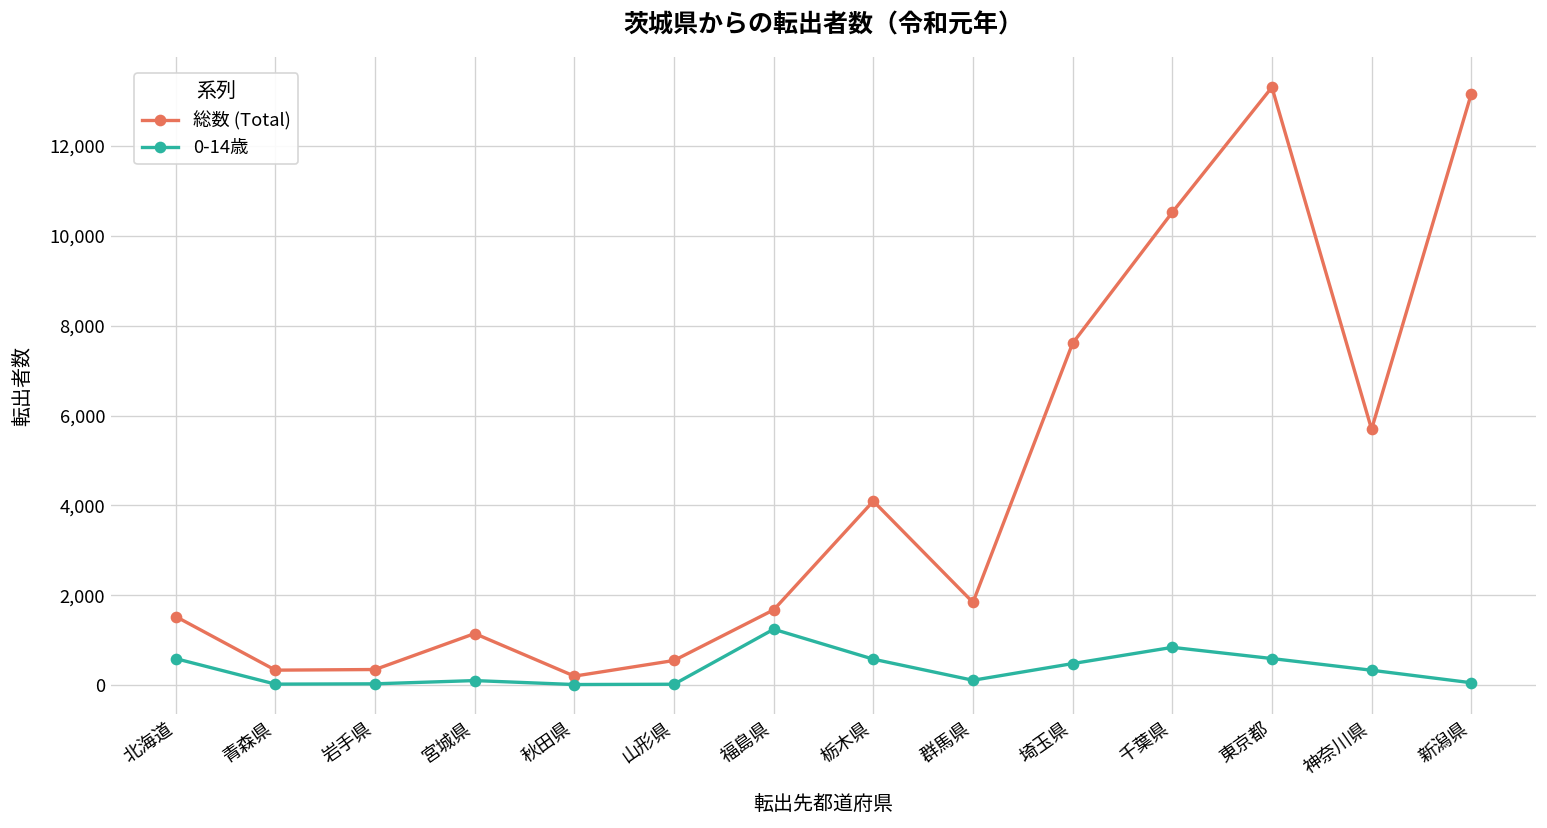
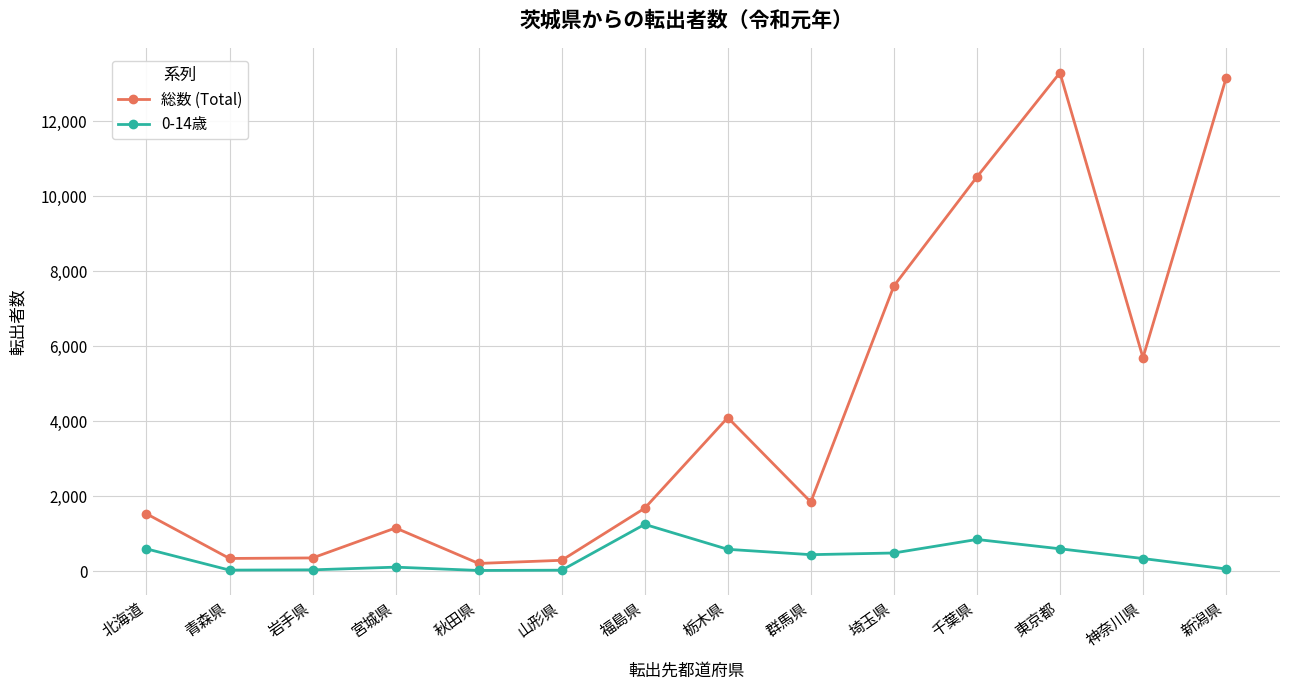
  {
    "総数 (Total)": {
      "北海道": "1,500",
      "青森県": "300",
      "岩手県": "400",
      "宮城県": "1,200",
      "秋田県": "200",
-     "山形県": "600",
+     "山形県": "300",
      "福島県": "1,700",
      "栃木県": "4,100",
      "群馬県": "1,800",
      "埼玉県": "7,600",
      "千葉県": "10,500",
      "東京都": "13,300",
      "神奈川県": "5,700",
      "新潟県": "13,200"
    },
    "0-14歳": {
      "北海道": "600",
      "青森県": "0",
      "岩手県": "0",
      "宮城県": "100",
      "秋田県": "0",
      "山形県": "0",
      "福島県": "1,200",
      "栃木県": "600",
-     "群馬県": "100",
+     "群馬県": "400",
      "埼玉県": "500",
      "千葉県": "800",
      "東京都": "600",
      "神奈川県": "300",
      "新潟県": "100"
    }
  }
